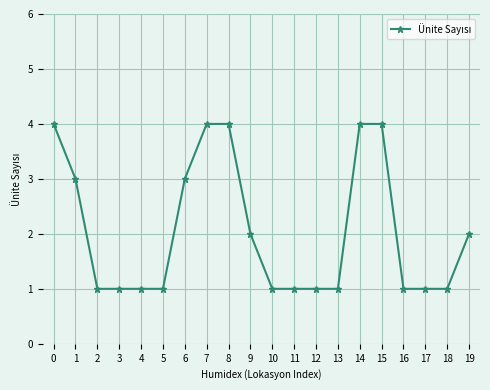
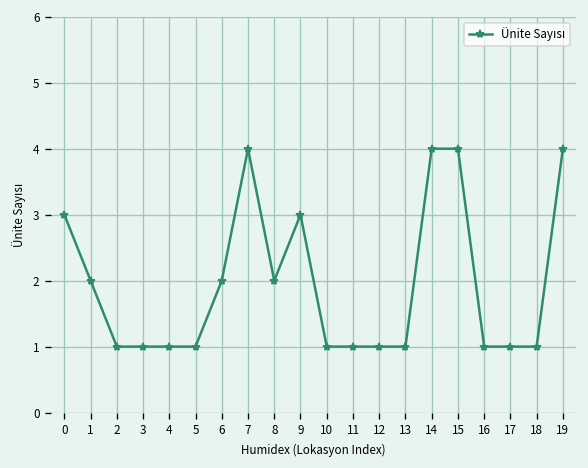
  {
-   "0": 4,
-   "1": 3,
+   "0": 3,
+   "1": 2,
    "2": 1,
    "3": 1,
    "4": 1,
    "5": 1,
-   "6": 3,
+   "6": 2,
    "7": 4,
-   "8": 4,
-   "9": 2,
+   "8": 2,
+   "9": 3,
    "10": 1,
    "11": 1,
    "12": 1,
    "13": 1,
    "14": 4,
    "15": 4,
    "16": 1,
    "17": 1,
    "18": 1,
-   "19": 2
+   "19": 4
  }
